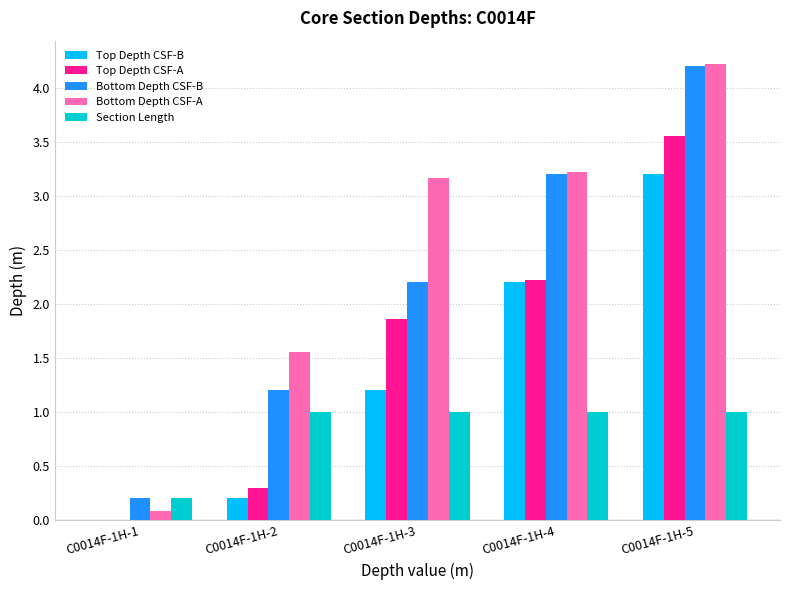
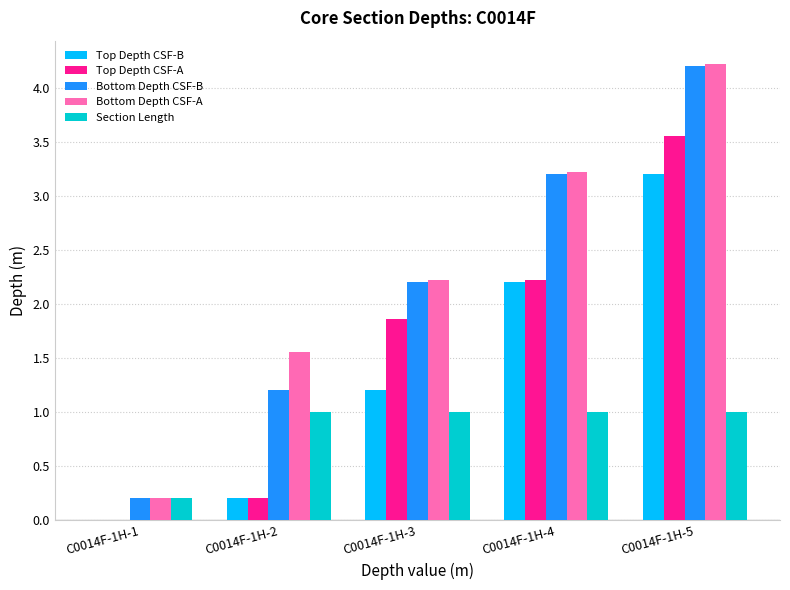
  {
    "Top Depth CSF-A": {
      "C0014F-1H-1": 0.00,
-     "C0014F-1H-2": 0.30,
+     "C0014F-1H-2": 0.21,
      "C0014F-1H-3": 1.87,
      "C0014F-1H-4": 2.22,
      "C0014F-1H-5": 3.55
    },
    "Bottom Depth CSF-A": {
-     "C0014F-1H-1": 0.09,
+     "C0014F-1H-1": 0.21,
      "C0014F-1H-2": 1.56,
-     "C0014F-1H-3": 3.17,
+     "C0014F-1H-3": 2.22,
      "C0014F-1H-4": 3.23,
      "C0014F-1H-5": 4.23
    }
  }
